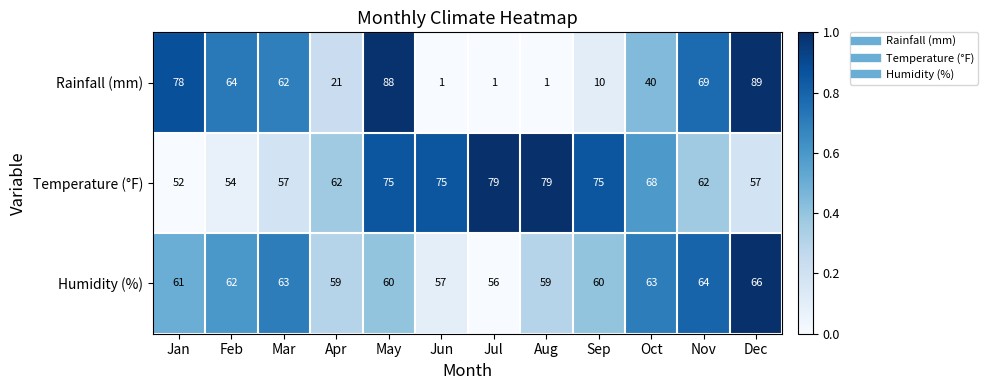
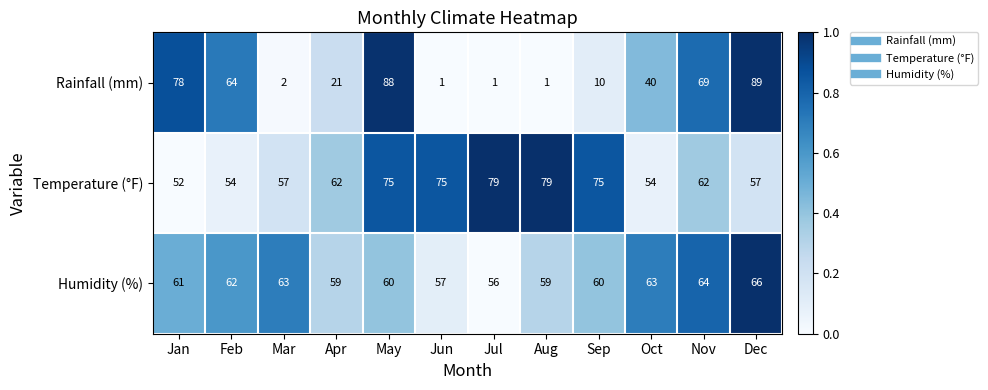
  {
    "Rainfall (mm)": {
      "Jan": 78,
      "Feb": 64,
-     "Mar": 62,
+     "Mar": 2,
      "Apr": 21,
      "May": 88,
      "Jun": 1,
      "Jul": 1,
      "Aug": 1,
      "Sep": 10,
      "Oct": 40,
      "Nov": 69,
      "Dec": 89
    },
    "Temperature (°F)": {
      "Jan": 52,
      "Feb": 54,
      "Mar": 57,
      "Apr": 62,
      "May": 75,
      "Jun": 75,
      "Jul": 79,
      "Aug": 79,
      "Sep": 75,
-     "Oct": 68,
+     "Oct": 54,
      "Nov": 62,
      "Dec": 57
    },
    "Humidity (%)": {
      "Jan": 61,
      "Feb": 62,
      "Mar": 63,
      "Apr": 59,
      "May": 60,
      "Jun": 57,
      "Jul": 56,
      "Aug": 59,
      "Sep": 60,
      "Oct": 63,
      "Nov": 64,
      "Dec": 66
    }
  }
